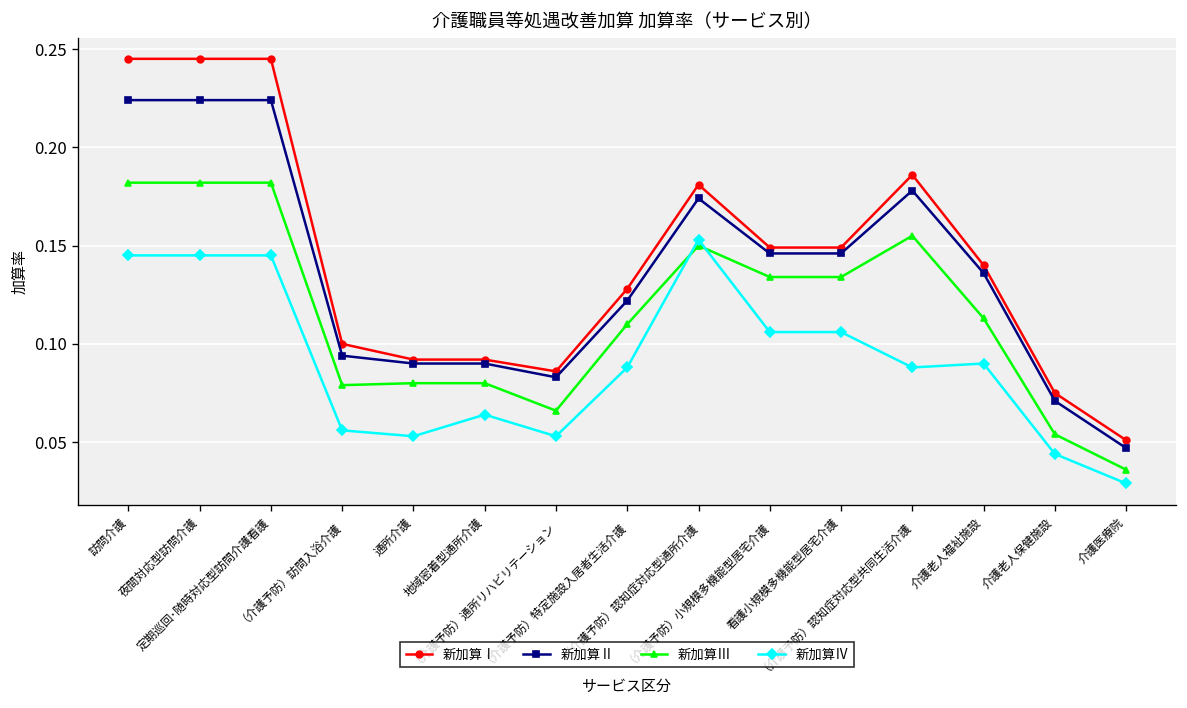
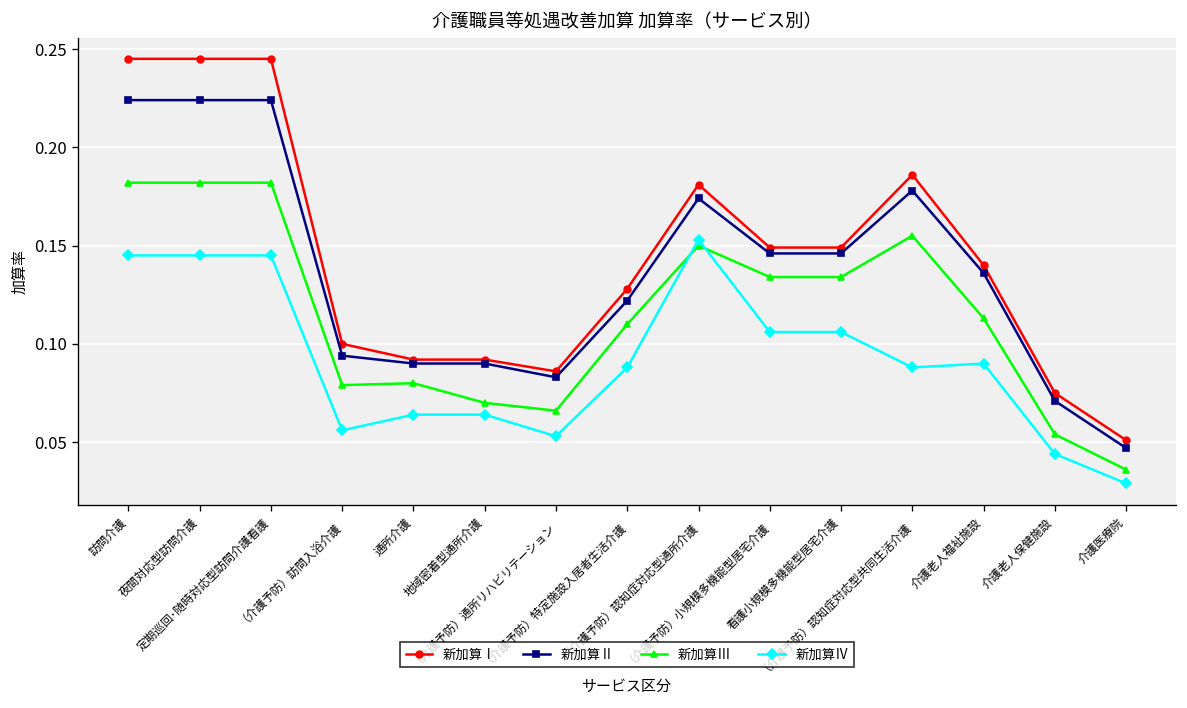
  {
    "新加算Ⅰ": {
      "訪問介護": 0.245,
      "夜間対応型訪問介護": 0.245,
      "定期巡回･随時対応型訪問介護看護": 0.245,
      "（介護予防）訪問入浴介護": 0.100,
      "通所介護": 0.092,
      "地域密着型通所介護": 0.092,
      "（介護予防）通所リハビリテーション": 0.086,
      "（介護予防）特定施設入居者生活介護": 0.128,
      "（介護予防）認知症対応型通所介護": 0.181,
      "（介護予防）小規模多機能型居宅介護": 0.149,
      "看護小規模多機能型居宅介護": 0.149,
      "（介護予防）認知症対応型共同生活介護": 0.186,
      "介護老人福祉施設": 0.140,
      "介護老人保健施設": 0.075,
      "介護医療院": 0.051
    },
    "新加算Ⅱ": {
      "訪問介護": 0.224,
      "夜間対応型訪問介護": 0.224,
      "定期巡回･随時対応型訪問介護看護": 0.224,
      "（介護予防）訪問入浴介護": 0.094,
      "通所介護": 0.090,
      "地域密着型通所介護": 0.090,
      "（介護予防）通所リハビリテーション": 0.083,
      "（介護予防）特定施設入居者生活介護": 0.122,
      "（介護予防）認知症対応型通所介護": 0.174,
      "（介護予防）小規模多機能型居宅介護": 0.146,
      "看護小規模多機能型居宅介護": 0.146,
      "（介護予防）認知症対応型共同生活介護": 0.178,
      "介護老人福祉施設": 0.136,
      "介護老人保健施設": 0.071,
      "介護医療院": 0.047
    },
    "新加算Ⅲ": {
      "訪問介護": 0.182,
      "夜間対応型訪問介護": 0.182,
      "定期巡回･随時対応型訪問介護看護": 0.182,
      "（介護予防）訪問入浴介護": 0.08,
      "通所介護": 0.08,
-     "地域密着型通所介護": 0.08,
+     "地域密着型通所介護": 0.07,
      "（介護予防）通所リハビリテーション": 0.066,
      "（介護予防）特定施設入居者生活介護": 0.11,
      "（介護予防）認知症対応型通所介護": 0.15,
      "（介護予防）小規模多機能型居宅介護": 0.134,
      "看護小規模多機能型居宅介護": 0.134,
      "（介護予防）認知症対応型共同生活介護": 0.155,
      "介護老人福祉施設": 0.113,
      "介護老人保健施設": 0.054,
      "介護医療院": 0.036
    },
    "新加算Ⅳ": {
      "訪問介護": 0.145,
      "夜間対応型訪問介護": 0.145,
      "定期巡回･随時対応型訪問介護看護": 0.145,
      "（介護予防）訪問入浴介護": 0.056,
-     "通所介護": 0.053,
+     "通所介護": 0.064,
      "地域密着型通所介護": 0.064,
      "（介護予防）通所リハビリテーション": 0.053,
      "（介護予防）特定施設入居者生活介護": 0.088,
      "（介護予防）認知症対応型通所介護": 0.153,
      "（介護予防）小規模多機能型居宅介護": 0.106,
      "看護小規模多機能型居宅介護": 0.106,
      "（介護予防）認知症対応型共同生活介護": 0.088,
      "介護老人福祉施設": 0.090,
      "介護老人保健施設": 0.044,
      "介護医療院": 0.029
    }
  }
